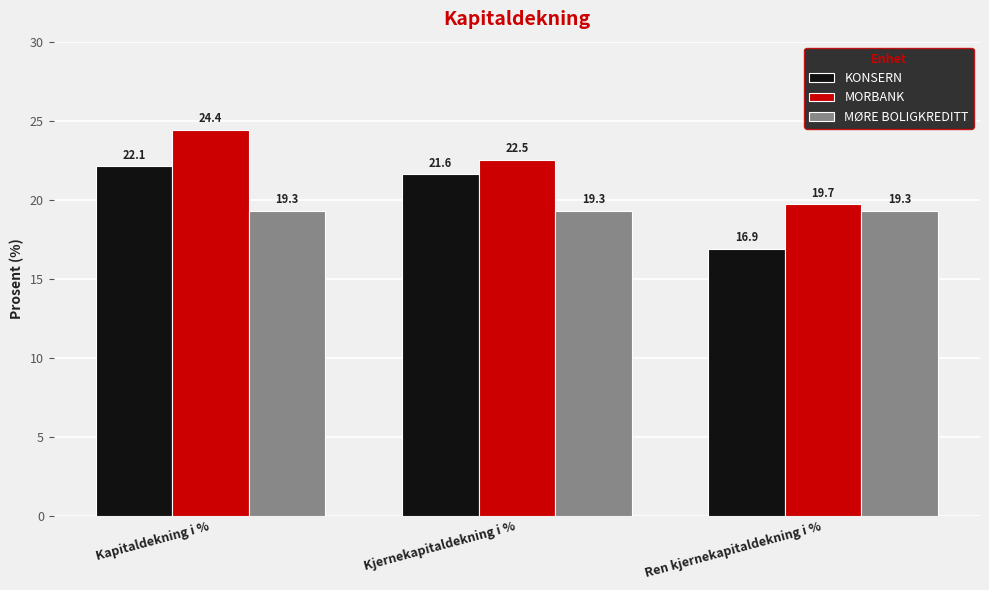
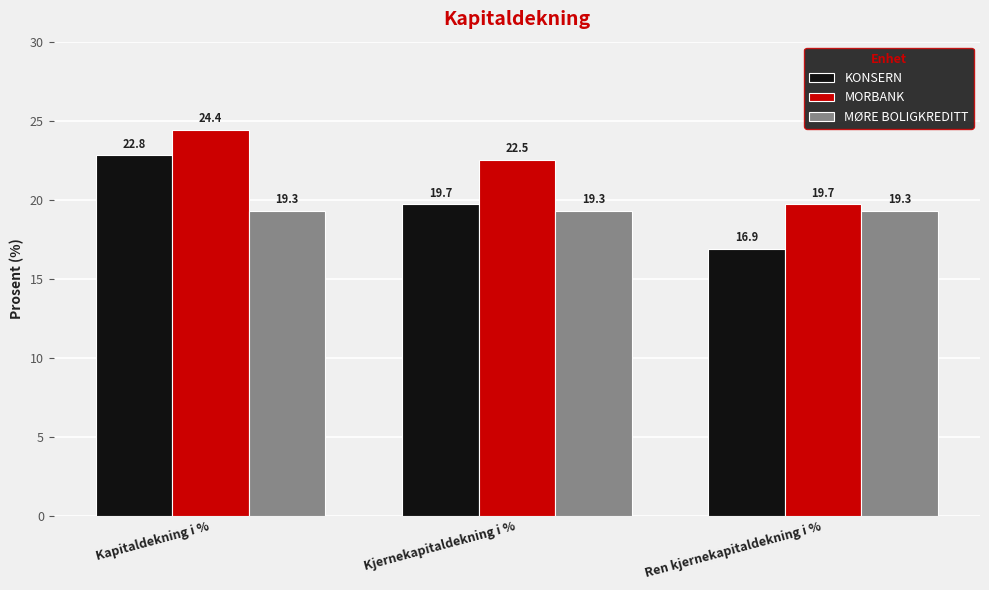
  {
    "KONSERN": {
-     "Kapitaldekning i %": 22.1,
-     "Kjernekapitaldekning i %": 21.6,
+     "Kapitaldekning i %": 22.8,
+     "Kjernekapitaldekning i %": 19.7,
      "Ren kjernekapitaldekning i %": 16.9
    },
    "MORBANK": {
      "Kapitaldekning i %": 24.4,
      "Kjernekapitaldekning i %": 22.5,
      "Ren kjernekapitaldekning i %": 19.7
    },
    "MØRE BOLIGKREDITT": {
      "Kapitaldekning i %": 19.3,
      "Kjernekapitaldekning i %": 19.3,
      "Ren kjernekapitaldekning i %": 19.3
    }
  }
